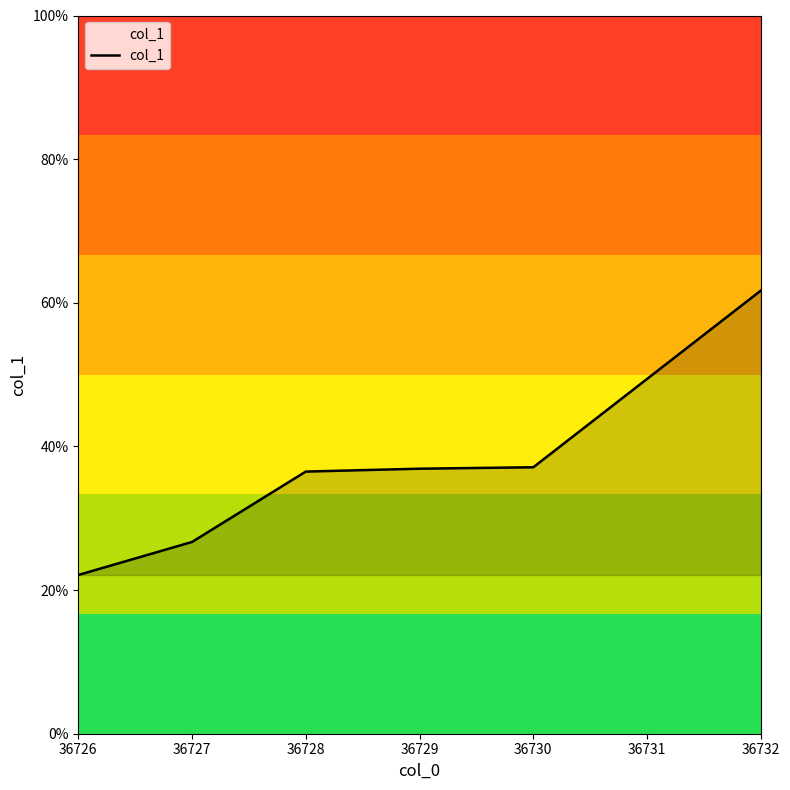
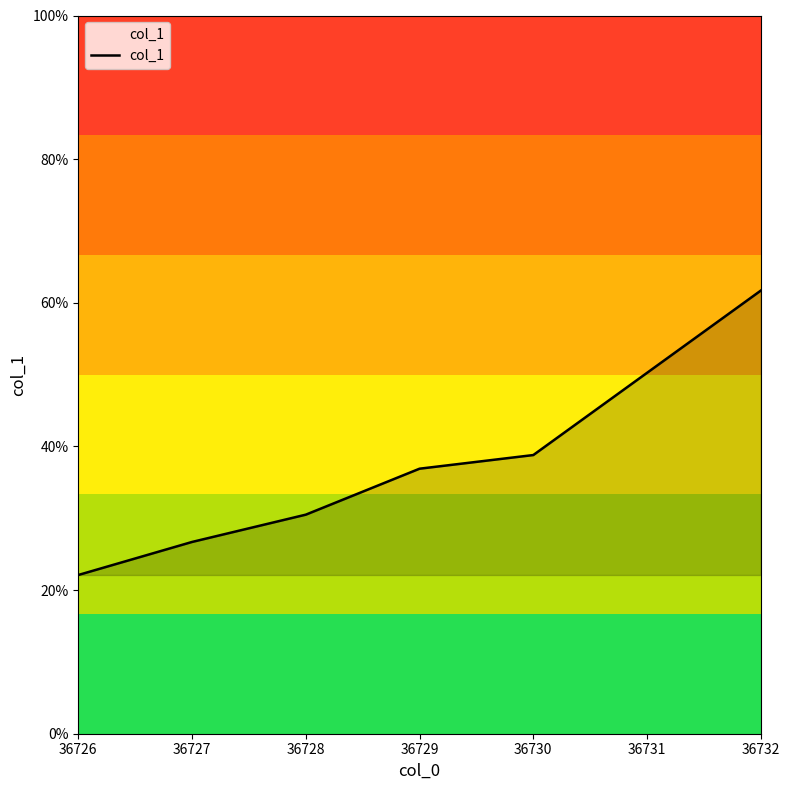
  {
    "36726": "22%",
    "36727": "27%",
-   "36728": "37%",
+   "36728": "31%",
    "36729": "37%",
-   "36730": "37%",
+   "36730": "39%",
    "36732": "62%"
  }
